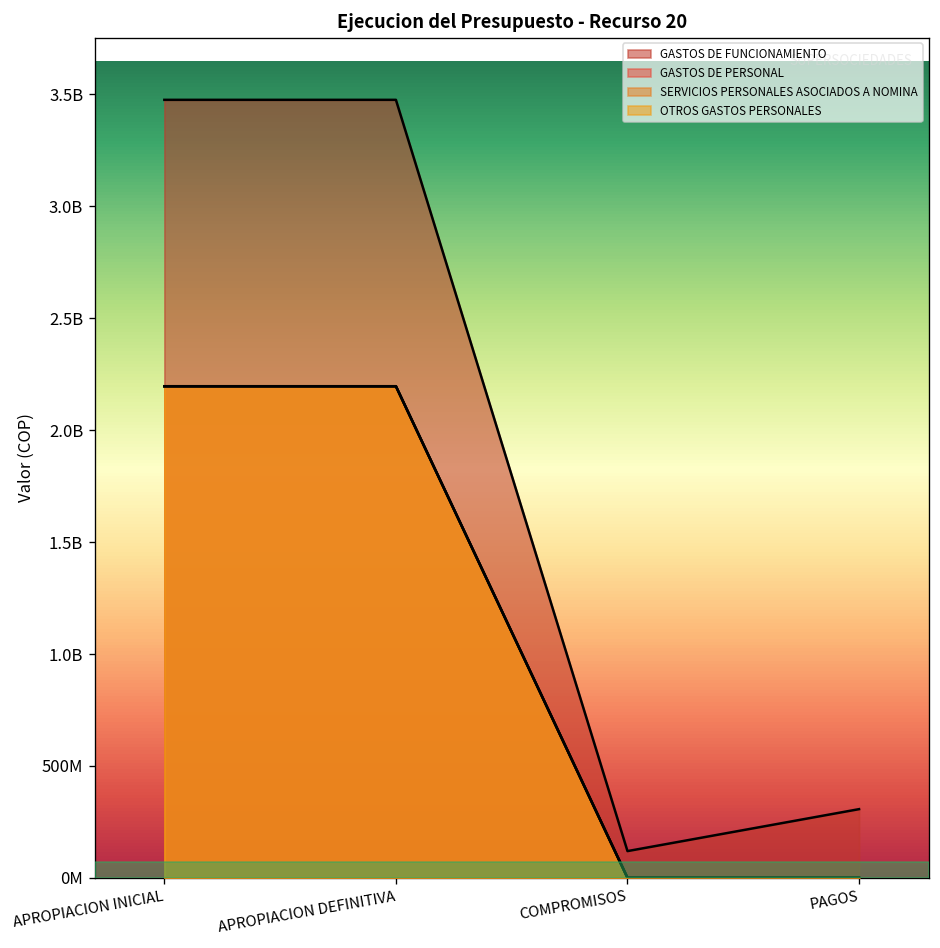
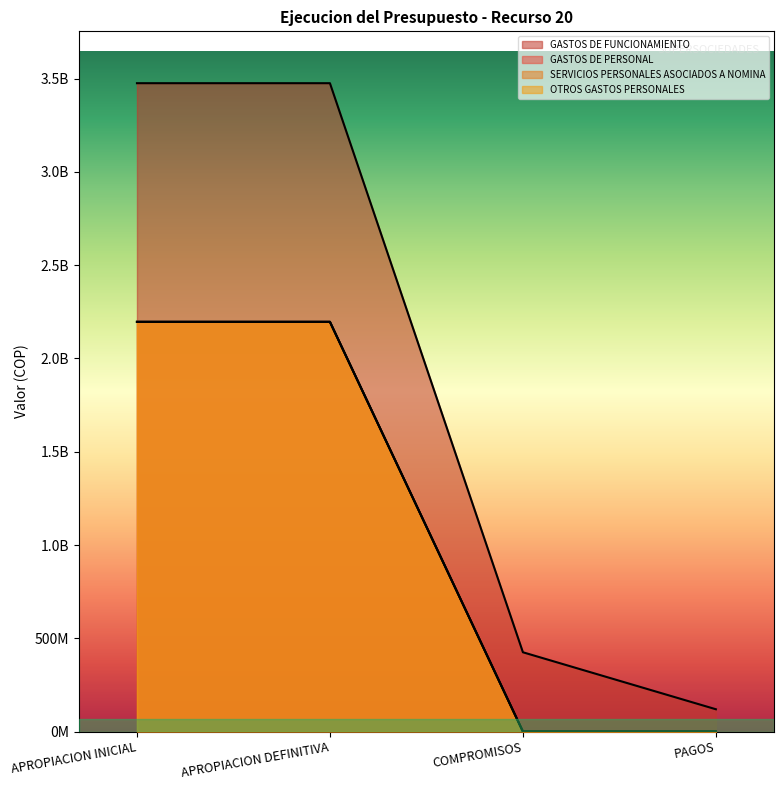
  {
    "GASTOS DE FUNCIONAMIENTO": {
      "APROPIACION INICIAL": 3480000000,
      "APROPIACION DEFINITIVA": 3480000000,
-     "COMPROMISOS": 120000000,
-     "PAGOS": 310000000
+     "COMPROMISOS": 420000000,
+     "PAGOS": 120000000
    },
    "OTROS GASTOS PERSONALES": {
      "APROPIACION INICIAL": 2200000000,
      "APROPIACION DEFINITIVA": 2200000000
    }
  }
